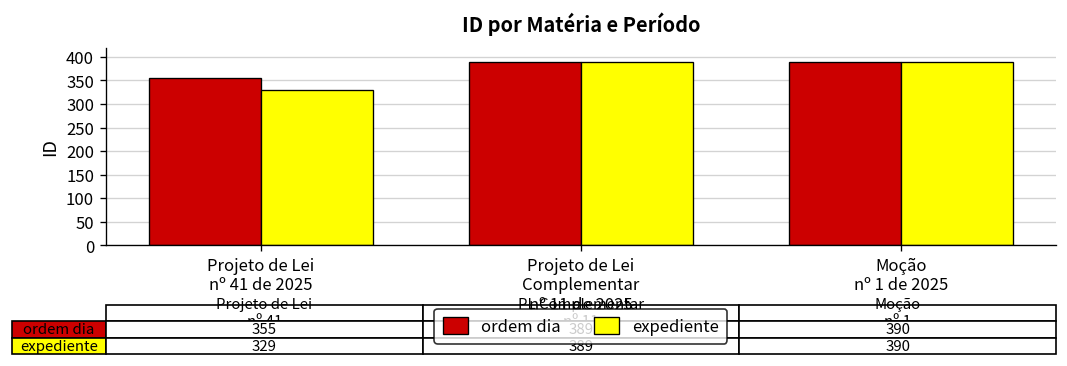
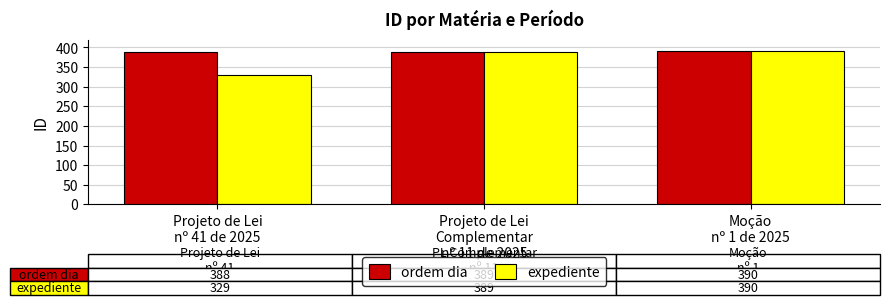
  {
    "ordem dia": {
-     "Projeto de Lei nº 41 de 2025": 355
+     "Projeto de Lei nº 41 de 2025": 388
    },
    "expediente": {
      "Projeto de Lei nº 41 de 2025": 330,
      "Projeto de Lei Complementar nº 11 de 2025": 390,
      "Moção nº 1 de 2025": 390
    }
  }
